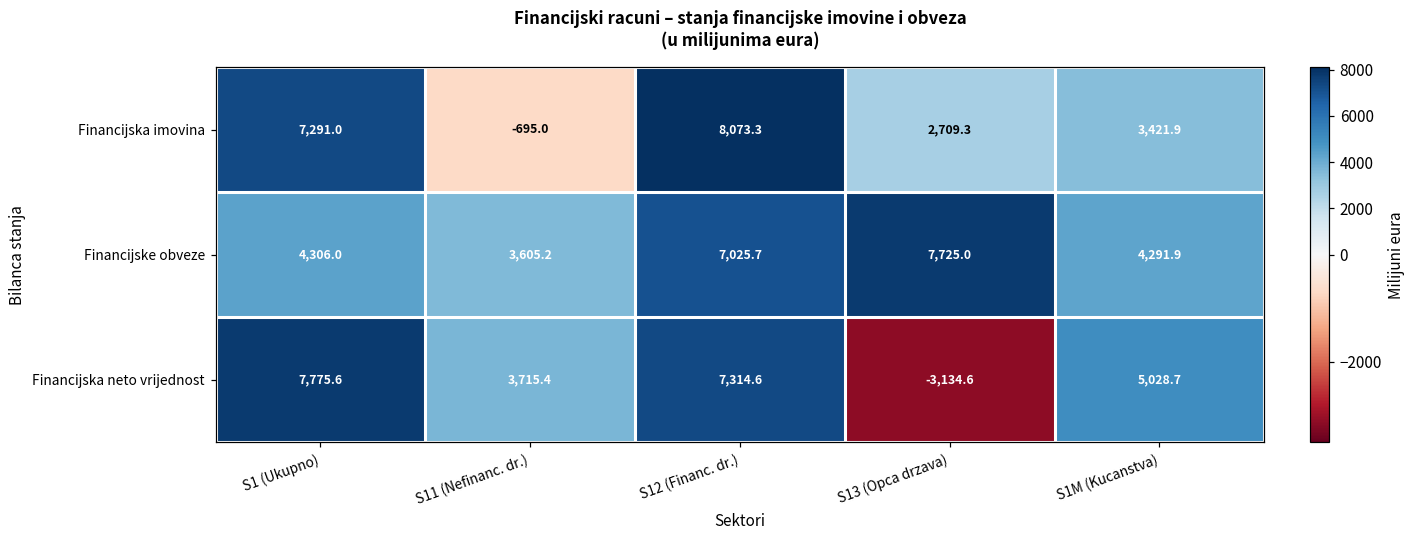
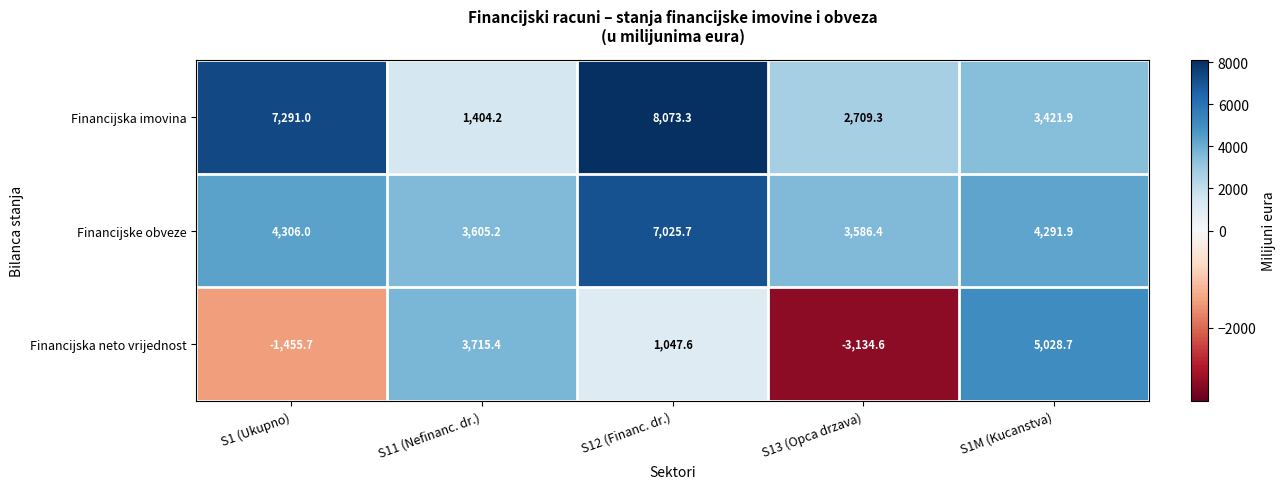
  {
    "Financijska imovina": {
      "S1 (Ukupno)": "7,291.0",
-     "S11 (Nefinanc. dr.)": "-695.0",
+     "S11 (Nefinanc. dr.)": "1,404.2",
      "S12 (Financ. dr.)": "8,073.3",
      "S13 (Opca drzava)": "2,709.3",
      "S1M (Kucanstva)": "3,421.9"
    },
    "Financijske obveze": {
      "S1 (Ukupno)": "4,306.0",
      "S11 (Nefinanc. dr.)": "3,605.2",
      "S12 (Financ. dr.)": "7,025.7",
-     "S13 (Opca drzava)": "7,725.0",
+     "S13 (Opca drzava)": "3,586.4",
      "S1M (Kucanstva)": "4,291.9"
    },
    "Financijska neto vrijednost": {
-     "S1 (Ukupno)": "7,775.6",
+     "S1 (Ukupno)": "-1,455.7",
      "S11 (Nefinanc. dr.)": "3,715.4",
-     "S12 (Financ. dr.)": "7,314.6",
+     "S12 (Financ. dr.)": "1,047.6",
      "S13 (Opca drzava)": "-3,134.6",
      "S1M (Kucanstva)": "5,028.7"
    }
  }
